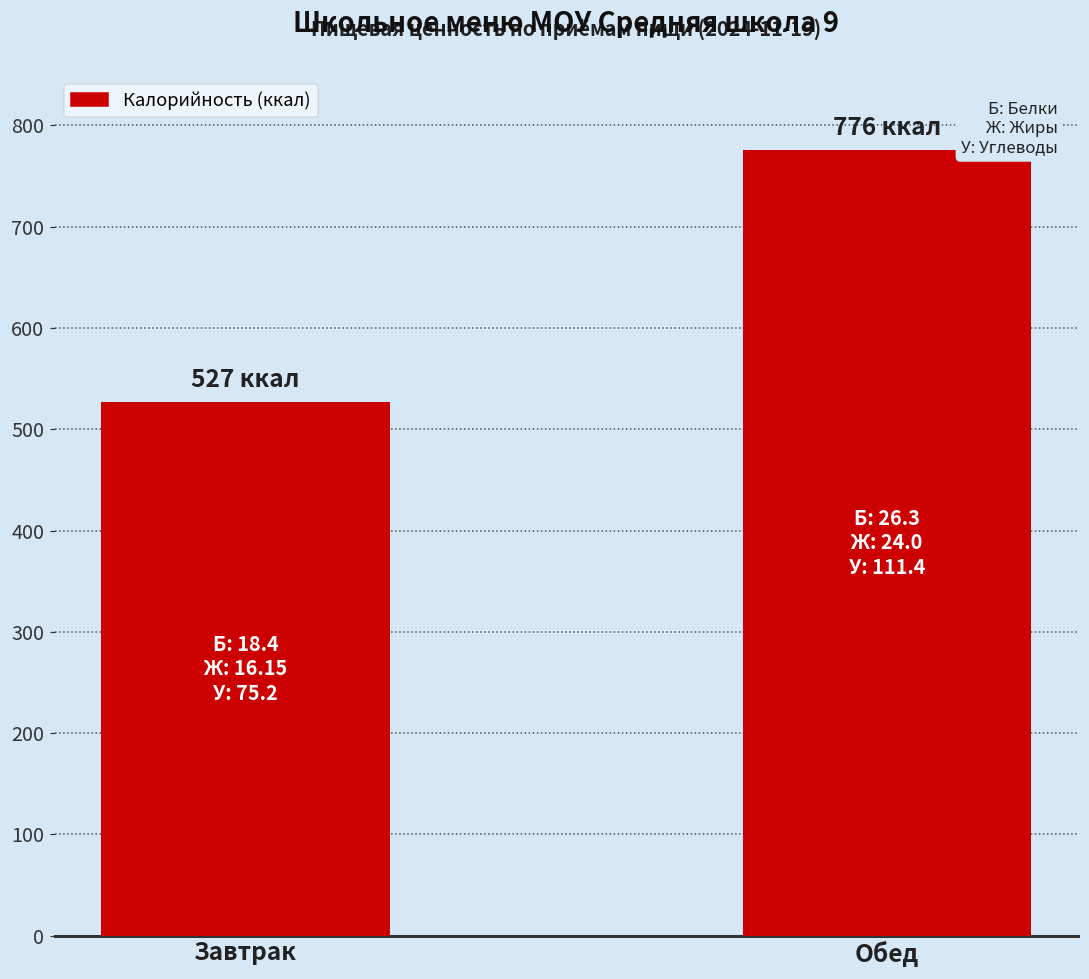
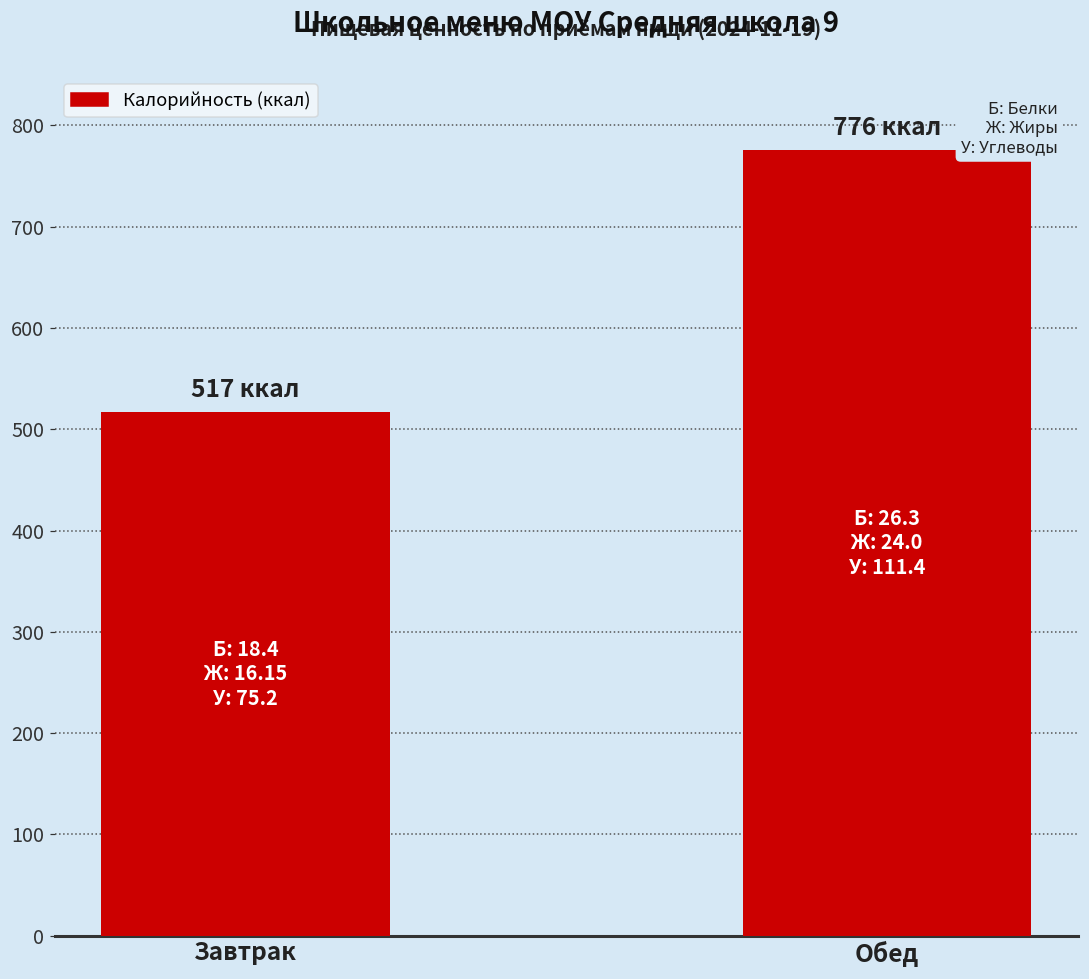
  {
-   "Завтрак": 527,
+   "Завтрак": 517,
    "Обед": 776
  }
